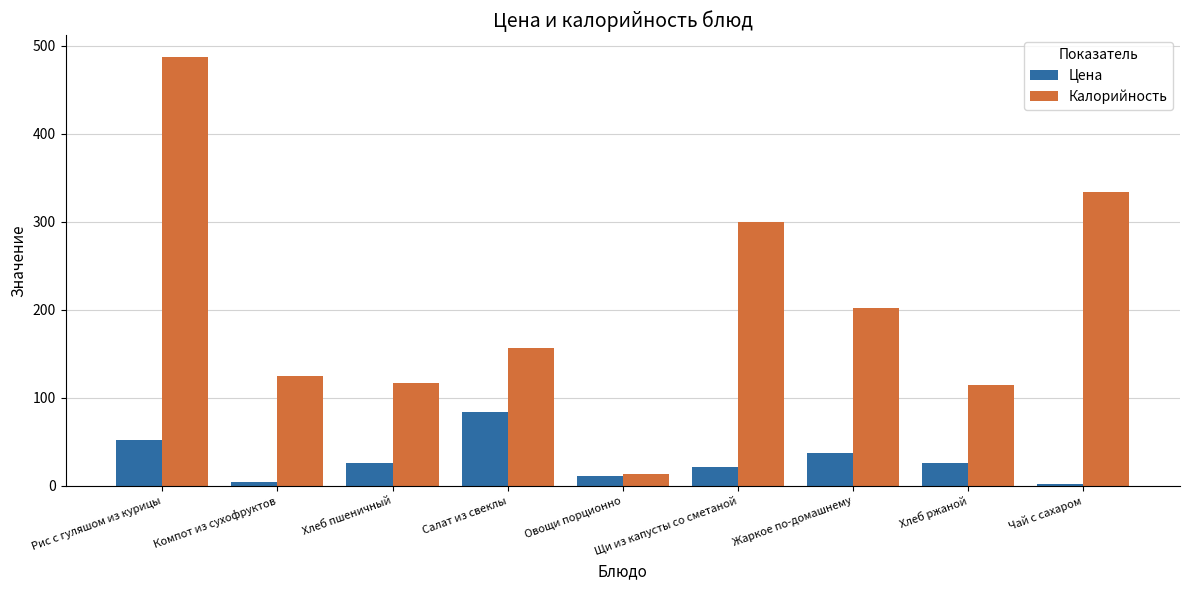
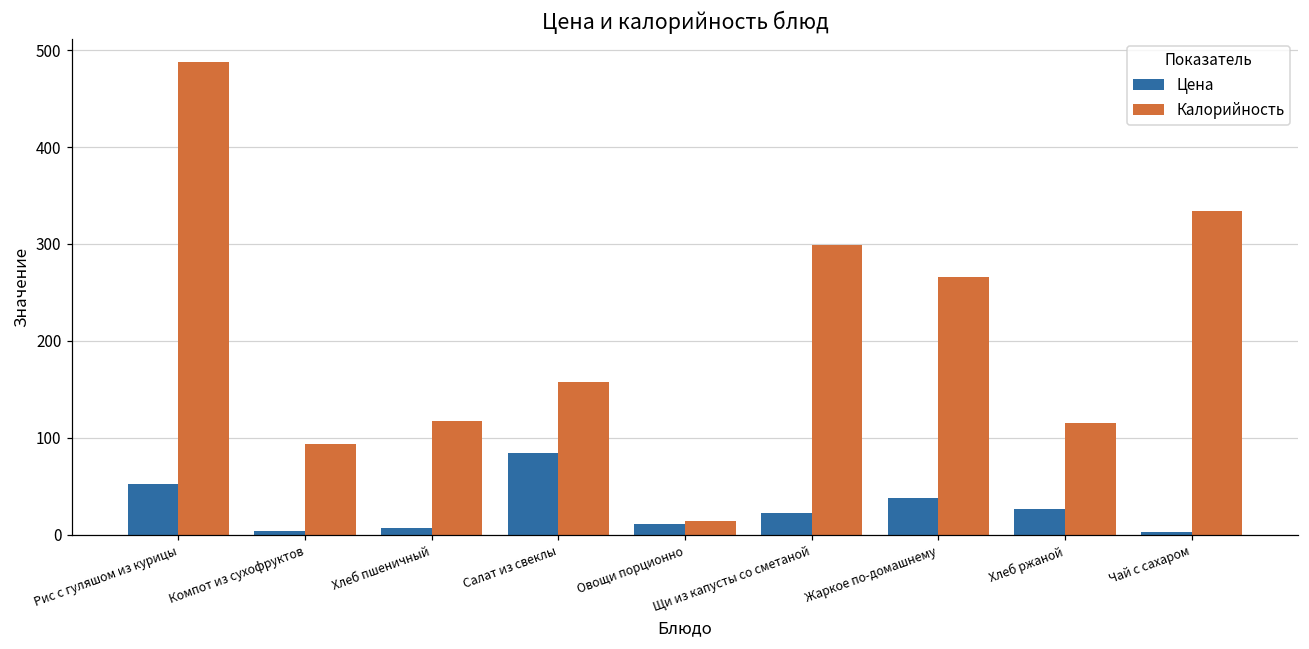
  {
    "Цена": {
      "Рис с гуляшом из курицы": 50,
      "Компот из сухофруктов": 0,
-     "Хлеб пшеничный": 30,
+     "Хлеб пшеничный": 10,
      "Салат из свеклы": 80,
      "Овощи порционно": 10,
      "Щи из капусты со сметаной": 20,
      "Жаркое по-домашнему": 40,
      "Хлеб ржаной": 30
    },
    "Калорийность": {
      "Рис с гуляшом из курицы": 490,
-     "Компот из сухофруктов": 130,
+     "Компот из сухофруктов": 90,
      "Хлеб пшеничный": 120,
      "Салат из свеклы": 160,
      "Овощи порционно": 10,
      "Щи из капусты со сметаной": 300,
-     "Жаркое по-домашнему": 200,
+     "Жаркое по-домашнему": 270,
      "Хлеб ржаной": 120,
      "Чай с сахаром": 330
    }
  }
